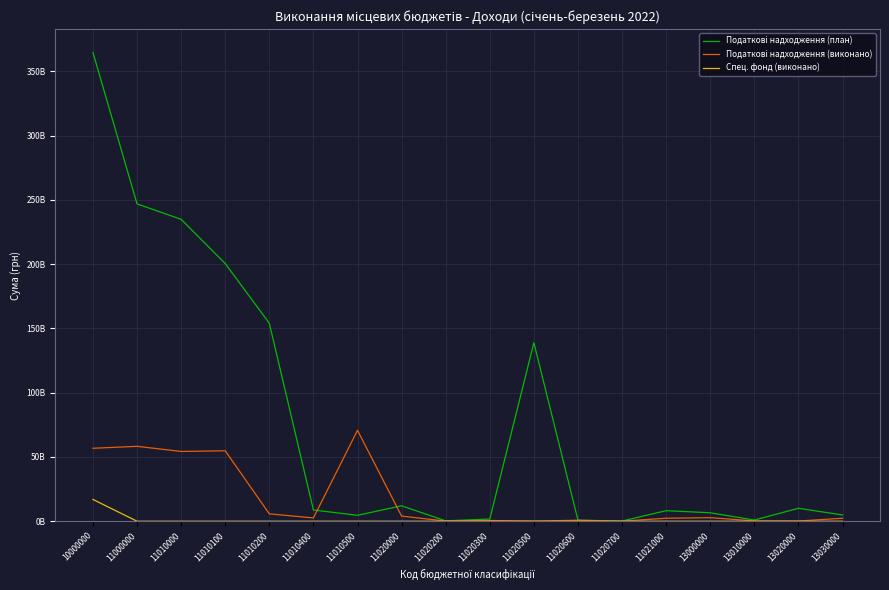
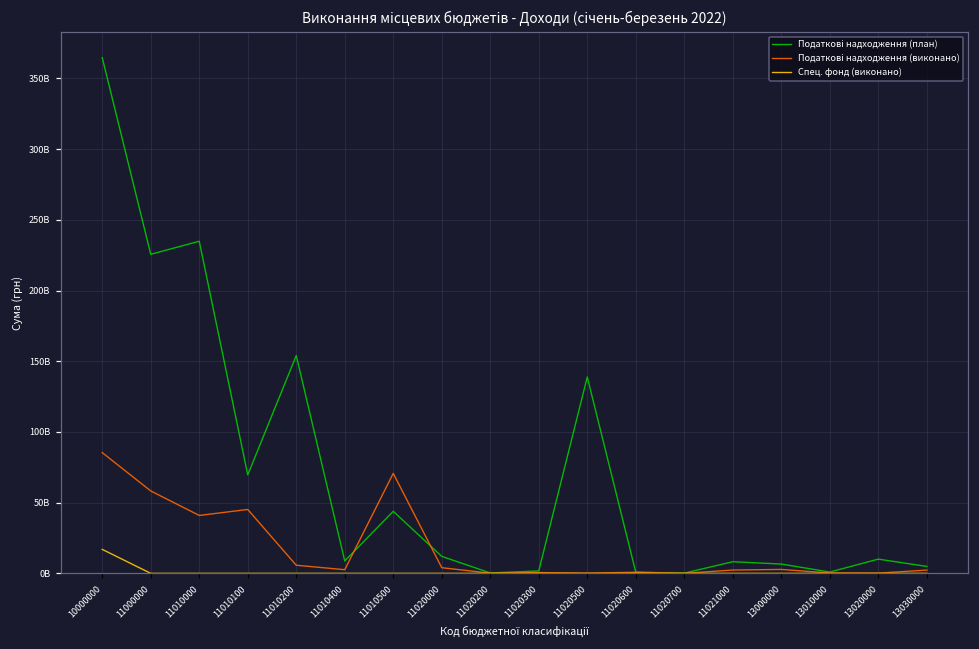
  {
    "Податкові надходження (план)": {
      "10000000": 365000000000,
-     "11000000": 247000000000,
+     "11000000": 226000000000,
      "11010000": 235000000000,
-     "11010100": 200000000000,
+     "11010100": 70000000000,
      "11010200": 154000000000,
      "11010400": 9000000000,
-     "11010500": 5000000000,
+     "11010500": 44000000000,
      "11020000": 12000000000,
      "11020500": 139000000000,
      "11021000": 8000000000,
      "13000000": 7000000000,
      "13020000": 10000000000,
      "13030000": 5000000000
    },
    "Податкові надходження (виконано)": {
-     "10000000": 57000000000,
+     "10000000": 85000000000,
      "11000000": 58000000000,
-     "11010000": 54000000000,
-     "11010100": 55000000000,
+     "11010000": 41000000000,
+     "11010100": 45000000000,
      "11010200": 6000000000,
      "11010400": 3000000000,
      "11010500": 71000000000,
      "11020000": 4000000000,
      "11021000": 2000000000,
      "13000000": 3000000000,
      "13030000": 2000000000
    },
    "Спец. фонд (виконано)": {
      "10000000": 17000000000,
      "11000000": 0,
      "11010000": 0,
      "11010100": 0,
      "11010200": 0,
      "11010400": 0,
      "11010500": 0,
      "11020000": 0,
      "11021000": 0,
      "13000000": 0,
      "13030000": 0
    }
  }
